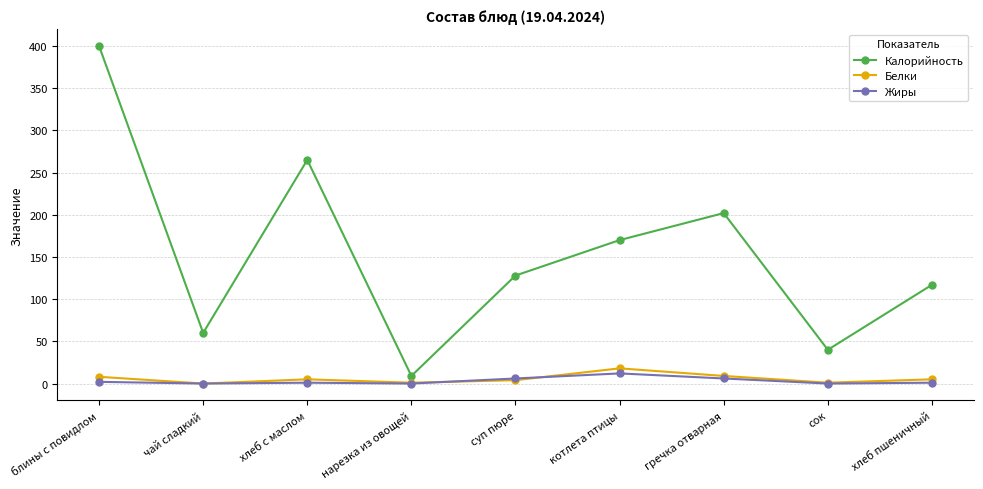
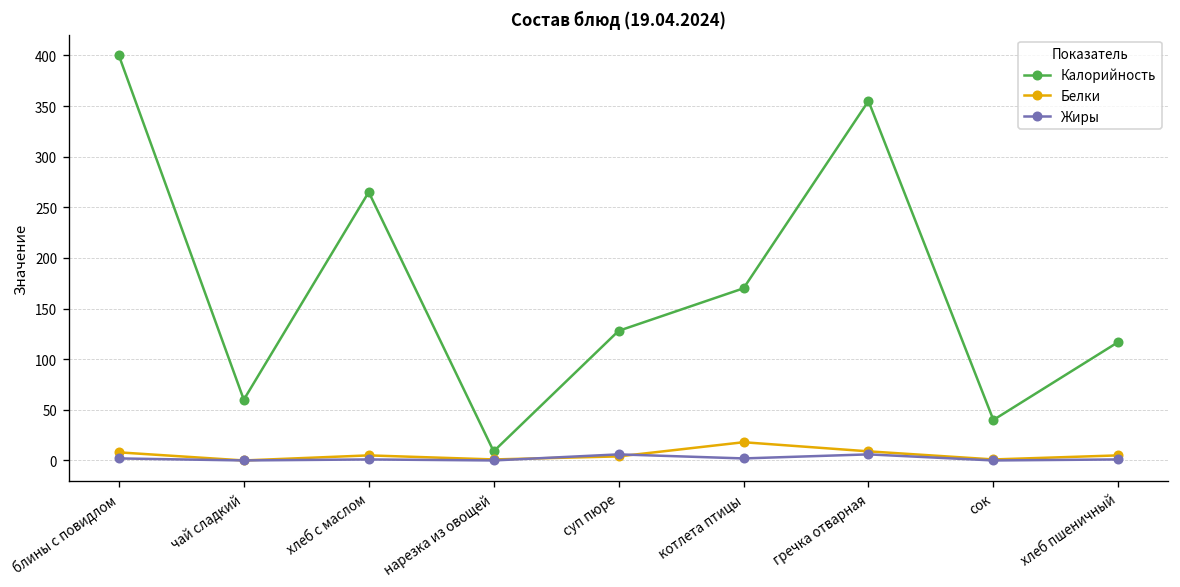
  {
    "Калорийность": {
      "блины с повидлом": 400,
      "чай сладкий": 60,
      "хлеб с маслом": 270,
      "нарезка из овощей": 10,
      "суп пюре": 130,
      "котлета птицы": 170,
-     "гречка отварная": 200,
+     "гречка отварная": 360,
      "сок": 40,
      "хлеб пшеничный": 120
    },
    "Белки": {
      "блины с повидлом": 10,
      "хлеб с маслом": 10,
      "котлета птицы": 20,
      "гречка отварная": 10,
      "хлеб пшеничный": 10
    },
    "Жиры": {
      "блины с повидлом": 0,
      "хлеб с маслом": 0,
-     "котлета птицы": 10,
+     "котлета птицы": 0,
      "гречка отварная": 10,
      "хлеб пшеничный": 0
    }
  }
